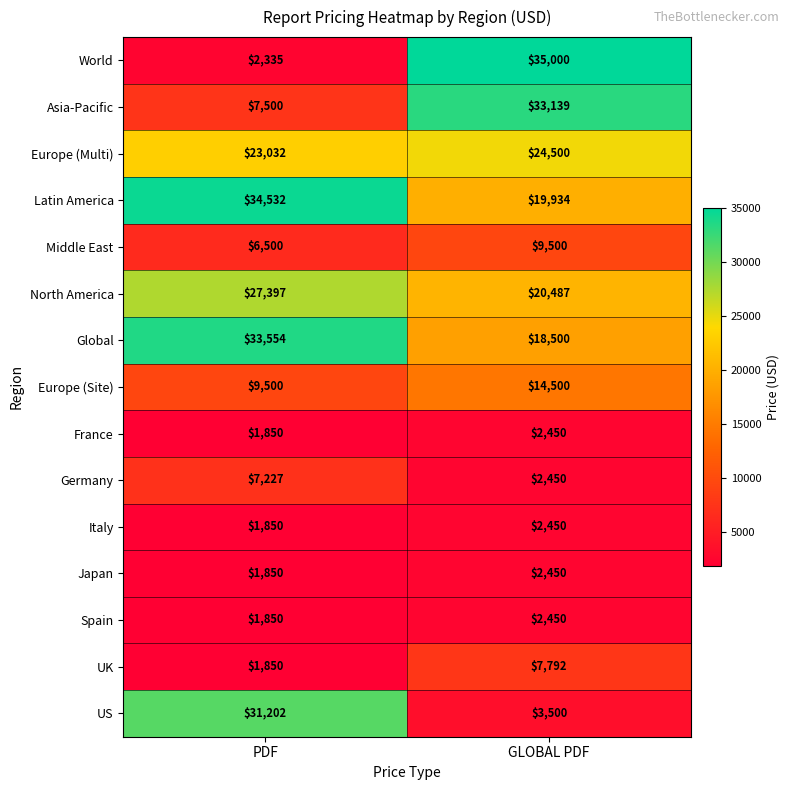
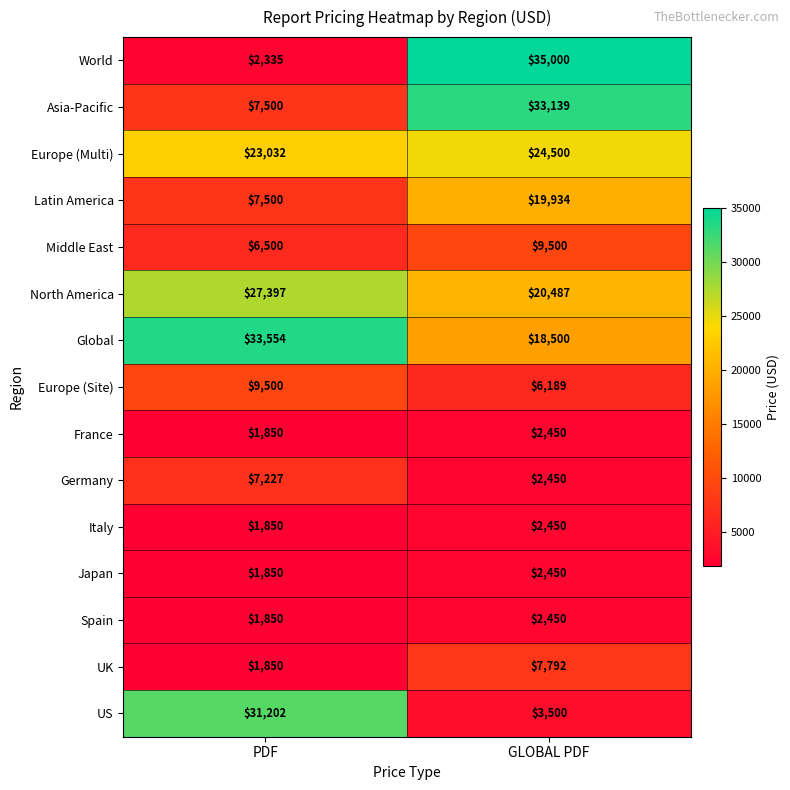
  {
    "World": {
      "PDF": "$2,335",
      "GLOBAL PDF": "$35,000"
    },
    "Asia-Pacific": {
      "PDF": "$7,500",
      "GLOBAL PDF": "$33,139"
    },
    "Europe (Multi)": {
      "PDF": "$23,032",
      "GLOBAL PDF": "$24,500"
    },
    "Latin America": {
-     "PDF": "$34,532",
+     "PDF": "$7,500",
      "GLOBAL PDF": "$19,934"
    },
    "Middle East": {
      "PDF": "$6,500",
      "GLOBAL PDF": "$9,500"
    },
    "North America": {
      "PDF": "$27,397",
      "GLOBAL PDF": "$20,487"
    },
    "Global": {
      "PDF": "$33,554",
      "GLOBAL PDF": "$18,500"
    },
    "Europe (Site)": {
      "PDF": "$9,500",
-     "GLOBAL PDF": "$14,500"
+     "GLOBAL PDF": "$6,189"
    },
    "France": {
      "PDF": "$1,850",
      "GLOBAL PDF": "$2,450"
    },
    "Germany": {
      "PDF": "$7,227",
      "GLOBAL PDF": "$2,450"
    },
    "Italy": {
      "PDF": "$1,850",
      "GLOBAL PDF": "$2,450"
    },
    "Japan": {
      "PDF": "$1,850",
      "GLOBAL PDF": "$2,450"
    },
    "Spain": {
      "PDF": "$1,850",
      "GLOBAL PDF": "$2,450"
    },
    "UK": {
      "PDF": "$1,850",
      "GLOBAL PDF": "$7,792"
    },
    "US": {
      "PDF": "$31,202",
      "GLOBAL PDF": "$3,500"
    }
  }
